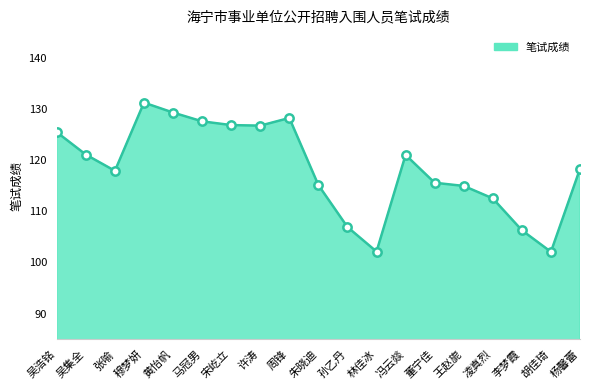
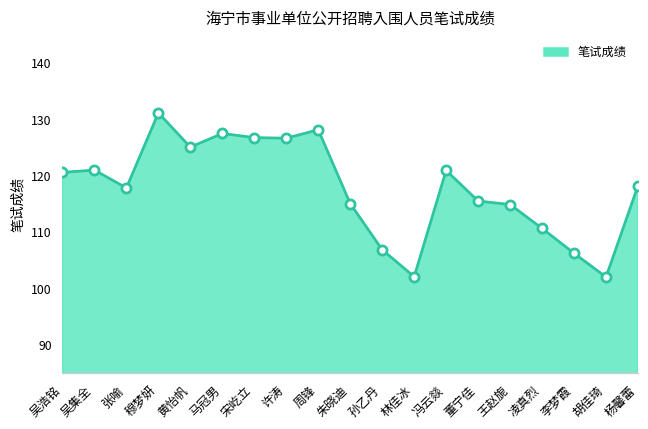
  {
-   "吴浩铭": 125,
+   "吴浩铭": 121,
    "吴集全": 121,
    "张喻": 118,
    "穆梦妍": 131,
-   "黄怡帆": 129,
+   "黄怡帆": 125,
    "马冠男": 128,
    "宋屹立": 127,
    "许涛": 127,
    "周锋": 128,
    "朱晓迪": 115,
    "孙乙丹": 107,
    "林佳冰": 102,
    "冯云燚": 121,
    "董宁佳": 116,
    "王赵旎": 115,
-   "凌真烈": 113,
+   "凌真烈": 111,
    "李梦霞": 106,
    "胡佳琦": 102,
    "杨馨蕾": 118
  }
